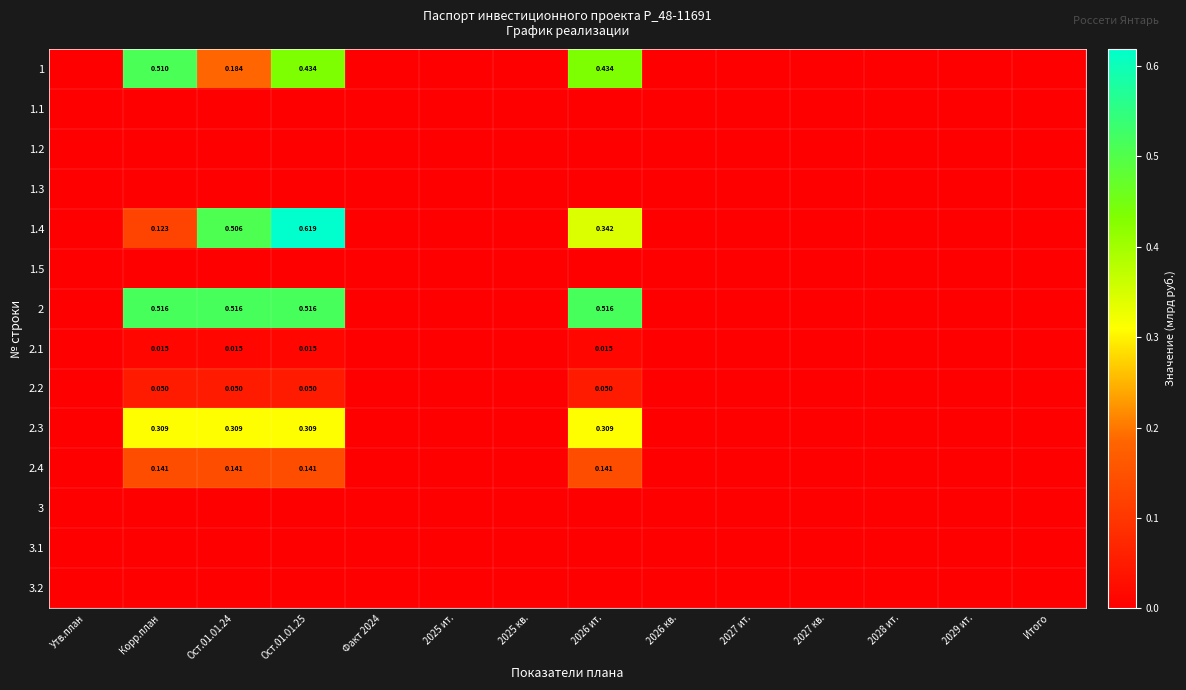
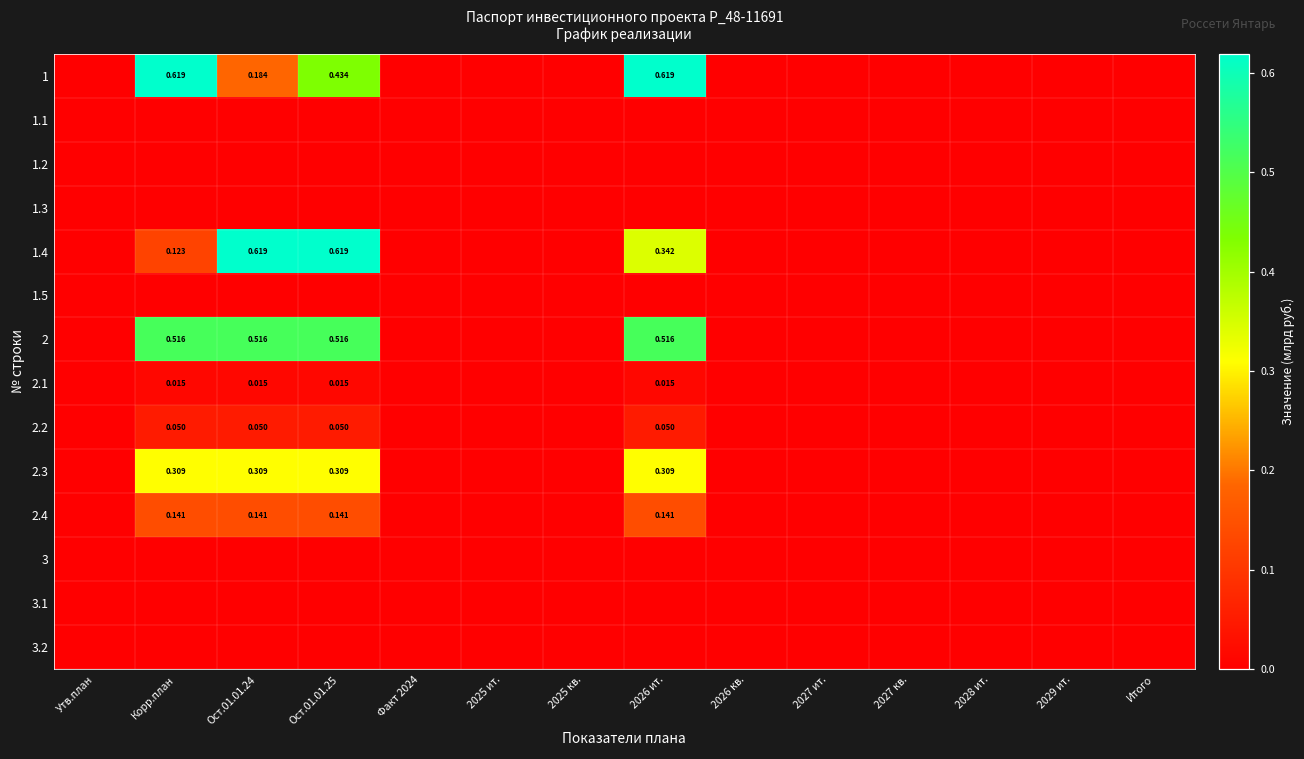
  {
    "1": {
-     "Корр.план": 0.510,
+     "Корр.план": 0.619,
      "Ост.01.01.24": 0.184,
      "Ост.01.01.25": 0.434,
-     "2026 ит.": 0.434
+     "2026 ит.": 0.619
    },
    "1.4": {
      "Корр.план": 0.123,
-     "Ост.01.01.24": 0.506,
+     "Ост.01.01.24": 0.619,
      "Ост.01.01.25": 0.619,
      "2026 ит.": 0.342
    },
    "2": {
      "Корр.план": 0.516,
      "Ост.01.01.24": 0.516,
      "Ост.01.01.25": 0.516,
      "2026 ит.": 0.516
    },
    "2.1": {
      "Корр.план": 0.015,
      "Ост.01.01.24": 0.015,
      "Ост.01.01.25": 0.015,
      "2026 ит.": 0.015
    },
    "2.2": {
      "Корр.план": 0.050,
      "Ост.01.01.24": 0.050,
      "Ост.01.01.25": 0.050,
      "2026 ит.": 0.050
    },
    "2.3": {
      "Корр.план": 0.309,
      "Ост.01.01.24": 0.309,
      "Ост.01.01.25": 0.309,
      "2026 ит.": 0.309
    },
    "2.4": {
      "Корр.план": 0.141,
      "Ост.01.01.24": 0.141,
      "Ост.01.01.25": 0.141,
      "2026 ит.": 0.141
    }
  }
